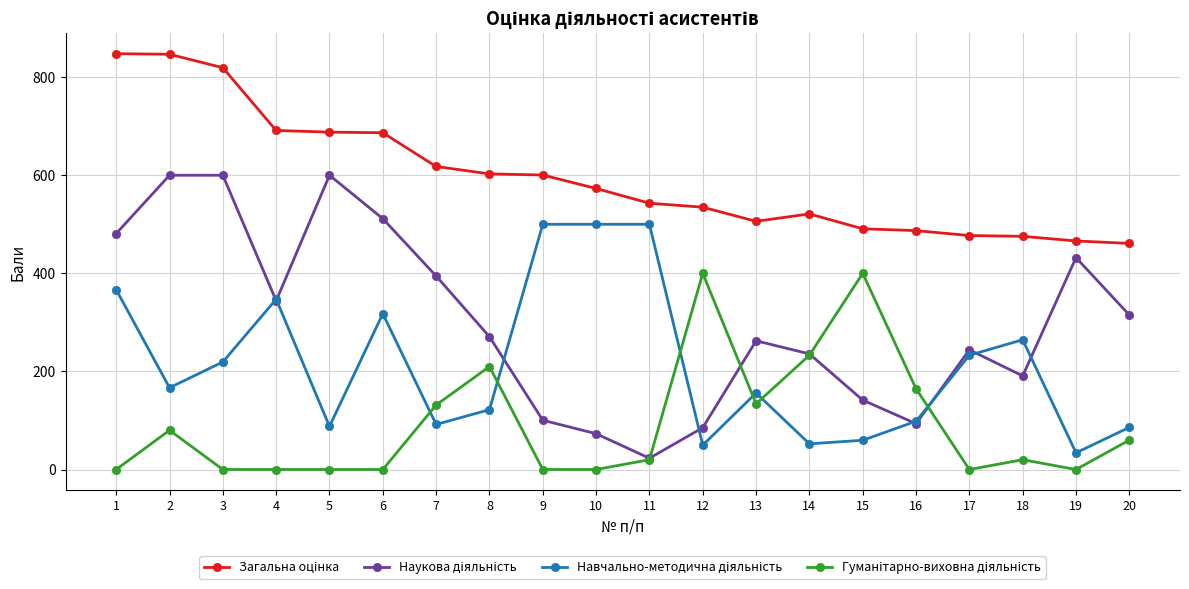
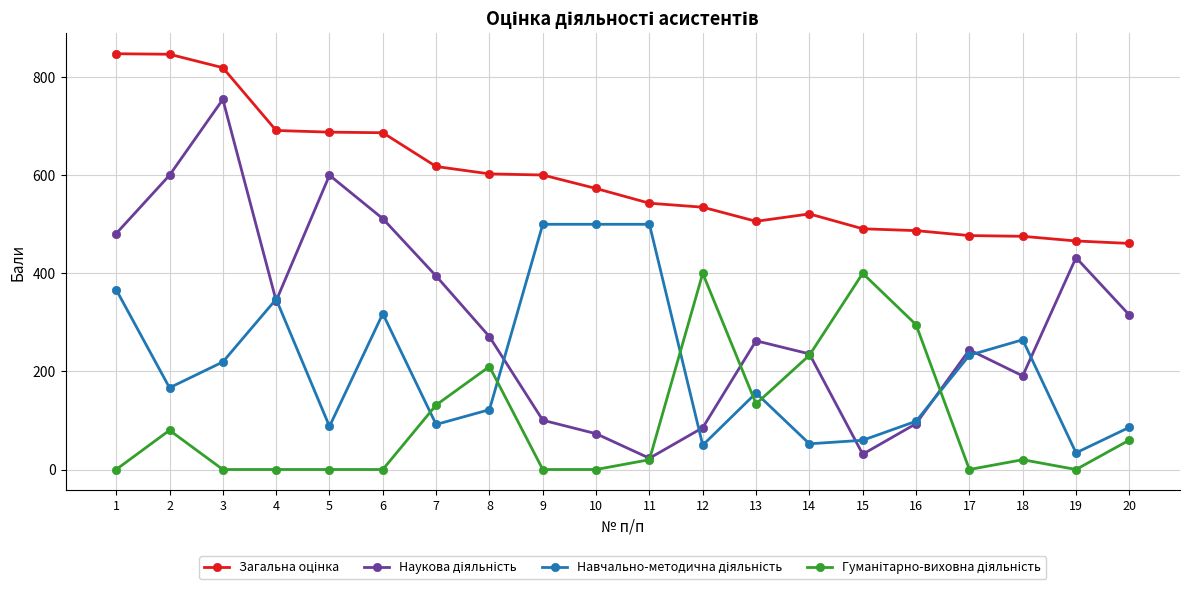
  {
    "Загальна оцінка": {
      "1": 850,
      "2": 850,
      "3": 820,
      "4": 690,
      "5": 690,
      "6": 690,
      "7": 620,
      "8": 600,
      "9": 600,
      "10": 570,
      "11": 540,
      "12": 530,
      "13": 510,
      "14": 520,
      "15": 490,
      "16": 490,
      "17": 480,
      "18": 480,
      "19": 470,
      "20": 460
    },
    "Наукова діяльність": {
      "1": 480,
      "2": 600,
-     "3": 600,
+     "3": 750,
      "5": 600,
      "6": 510,
      "7": 390,
      "8": 270,
      "9": 100,
      "10": 70,
      "12": 90,
      "13": 260,
-     "15": 140,
+     "15": 30,
      "17": 240,
      "18": 190,
      "19": 430,
      "20": 320
    },
    "Навчально-методична діяльність": {
      "1": 370,
      "2": 170,
      "3": 220,
      "5": 90,
      "6": 320,
      "7": 90,
      "8": 120,
      "9": 500,
      "10": 500,
      "11": 500,
      "12": 50,
      "13": 160,
      "14": 50,
      "15": 60,
      "17": 230,
      "18": 260,
      "19": 30,
      "20": 90
    },
    "Гуманітарно-виховна діяльність": {
      "1": 0,
      "2": 80,
      "3": 0,
      "4": 0,
      "5": 0,
      "6": 0,
      "7": 130,
      "8": 210,
      "9": 0,
      "10": 0,
      "12": 400,
      "13": 130,
      "15": 400,
-     "16": 160,
+     "16": 300,
      "17": 0,
      "18": 20,
      "19": 0,
      "20": 60
    }
  }
